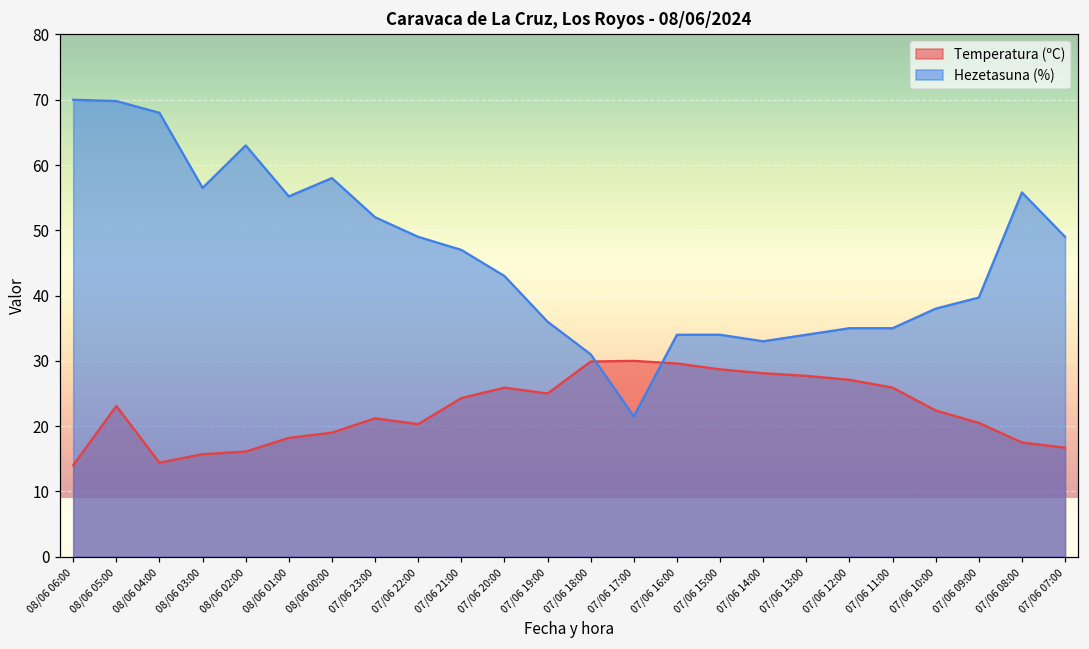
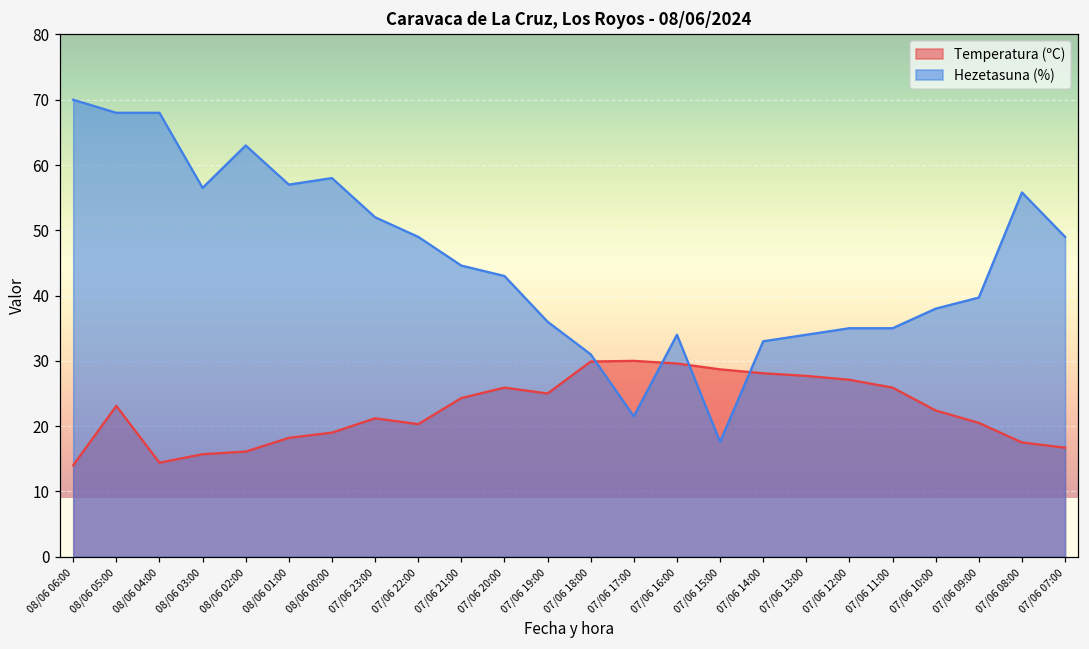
  {
    "Temperatura (ºC)": {
      "08/06 06:00": 14,
      "08/06 05:00": 23,
      "08/06 04:00": 14,
      "08/06 03:00": 16,
      "08/06 02:00": 16,
      "08/06 01:00": 18,
      "08/06 00:00": 19,
      "07/06 23:00": 21,
      "07/06 22:00": 20,
      "07/06 21:00": 24,
      "07/06 20:00": 26,
      "07/06 19:00": 25,
      "07/06 18:00": 30,
      "07/06 17:00": 30,
      "07/06 16:00": 30,
      "07/06 15:00": 29,
      "07/06 14:00": 28,
      "07/06 13:00": 28,
      "07/06 12:00": 27,
      "07/06 11:00": 26,
      "07/06 10:00": 22,
      "07/06 09:00": 21,
      "07/06 08:00": 18,
      "07/06 07:00": 17
    },
    "Hezetasuna (%)": {
      "08/06 06:00": 70,
-     "08/06 05:00": 70,
+     "08/06 05:00": 68,
      "08/06 04:00": 68,
      "08/06 03:00": 57,
      "08/06 02:00": 63,
-     "08/06 01:00": 55,
+     "08/06 01:00": 57,
      "08/06 00:00": 58,
      "07/06 23:00": 52,
      "07/06 22:00": 49,
-     "07/06 21:00": 47,
+     "07/06 21:00": 45,
      "07/06 20:00": 43,
      "07/06 19:00": 36,
      "07/06 18:00": 31,
      "07/06 17:00": 22,
      "07/06 16:00": 34,
-     "07/06 15:00": 34,
+     "07/06 15:00": 18,
      "07/06 14:00": 33,
      "07/06 13:00": 34,
      "07/06 12:00": 35,
      "07/06 11:00": 35,
      "07/06 10:00": 38,
      "07/06 09:00": 40,
      "07/06 08:00": 56,
      "07/06 07:00": 49
    }
  }
